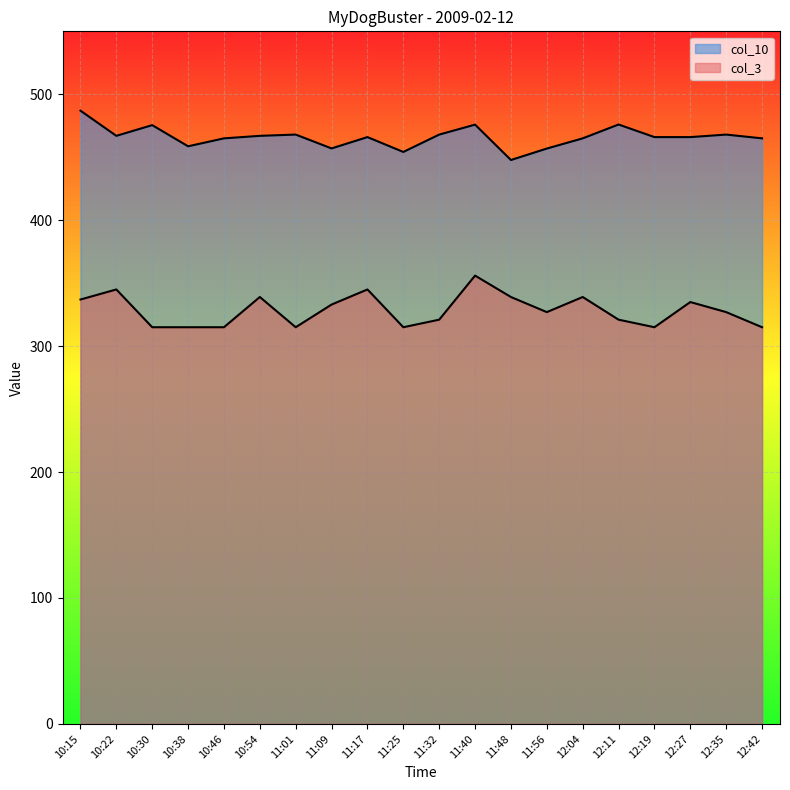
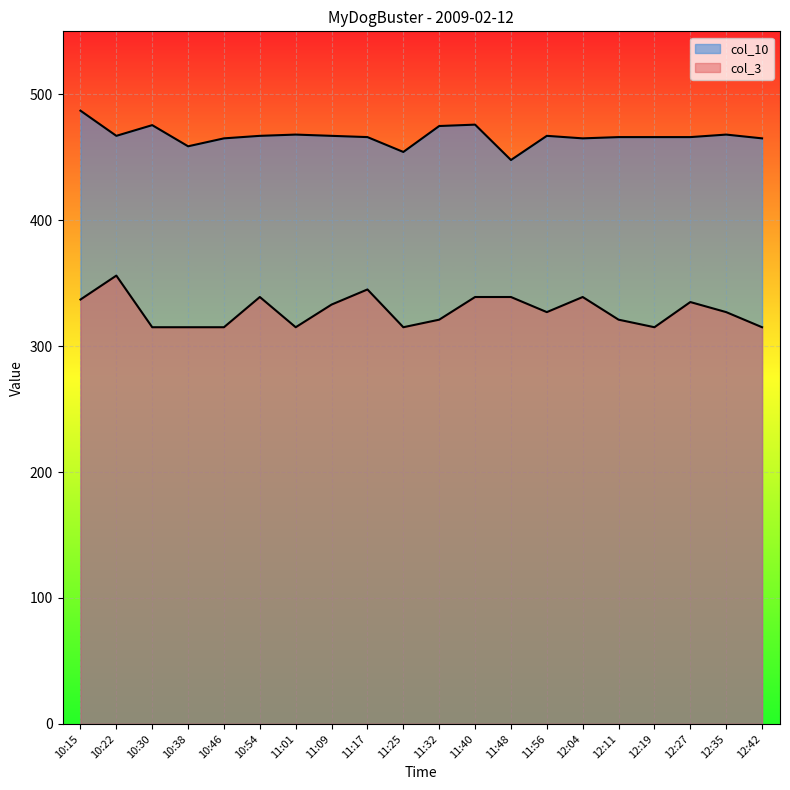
  {
    "col_10": {
      "10:15": 487,
      "10:22": 467,
      "10:30": 476,
      "10:38": 459,
      "10:46": 465,
      "10:54": 467,
      "11:01": 468,
-     "11:09": 457,
+     "11:09": 467,
      "11:17": 466,
      "11:25": 454,
-     "11:32": 468,
+     "11:32": 475,
      "11:40": 476,
      "11:48": 448,
-     "11:56": 457,
+     "11:56": 467,
      "12:04": 465,
-     "12:11": 476,
+     "12:11": 466,
      "12:19": 466,
      "12:27": 466,
      "12:35": 468,
      "12:42": 465
    },
    "col_3": {
      "10:15": 337,
-     "10:22": 345,
+     "10:22": 356,
      "10:30": 315,
      "10:38": 315,
      "10:46": 315,
      "10:54": 339,
      "11:01": 315,
      "11:09": 333,
      "11:17": 345,
      "11:25": 315,
      "11:32": 321,
-     "11:40": 356,
+     "11:40": 339,
      "11:48": 339,
      "11:56": 327,
      "12:04": 339,
      "12:11": 321,
      "12:19": 315,
      "12:27": 335,
      "12:35": 327,
      "12:42": 315
    }
  }
